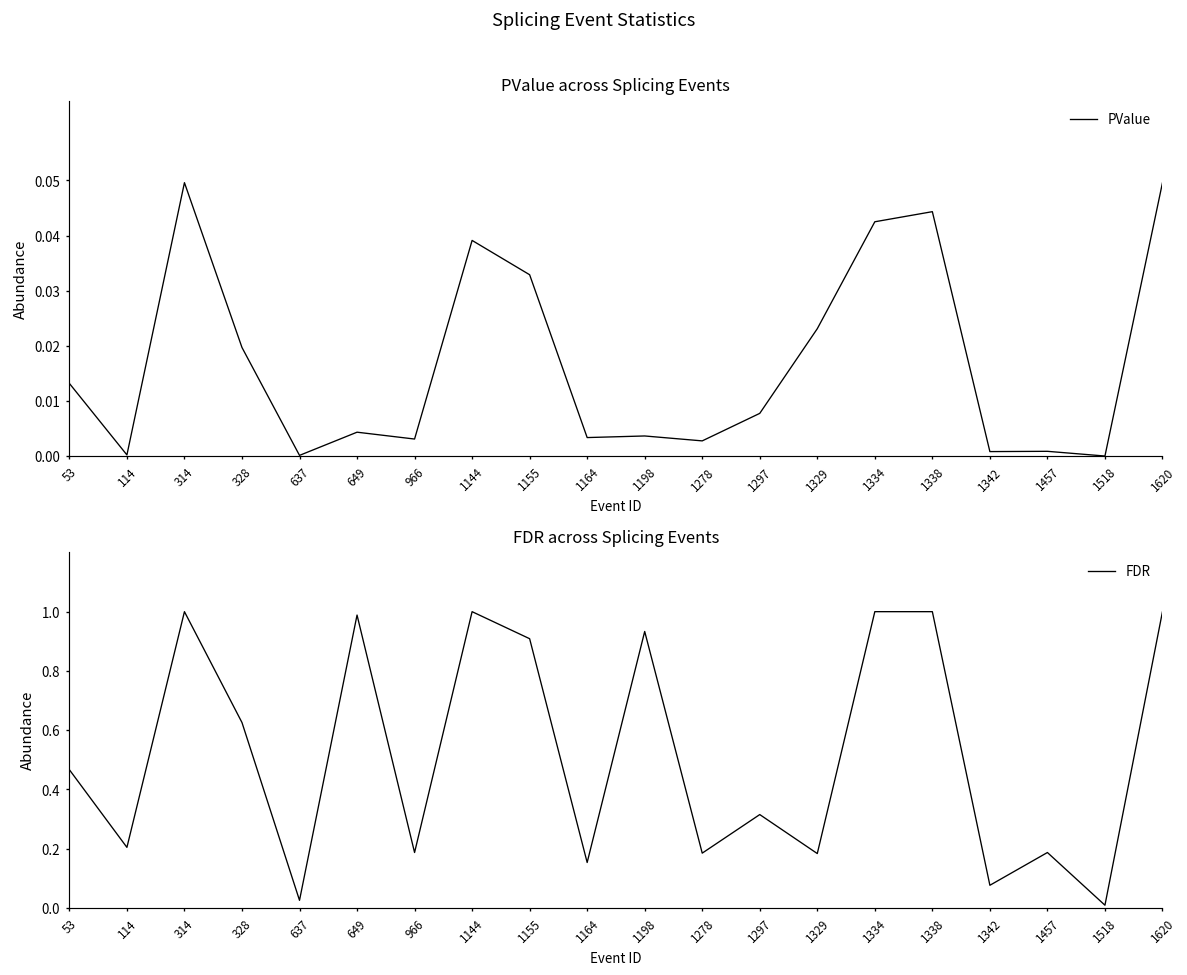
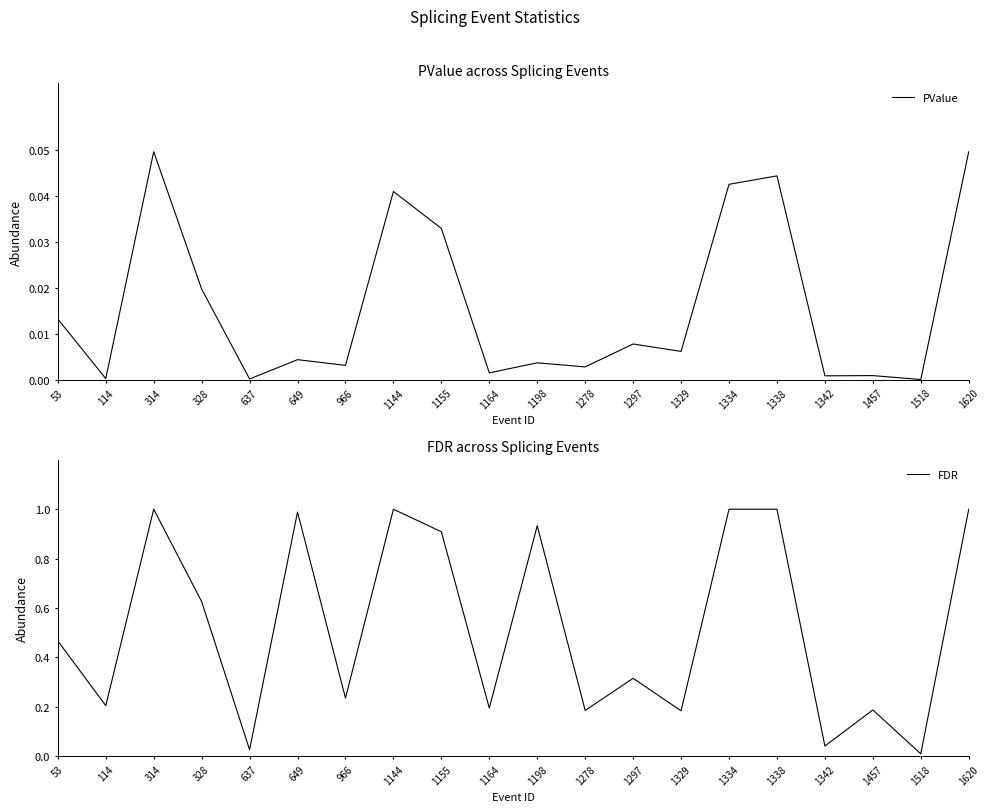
  {
    "PValue across Splicing Events": {
      "53": 0.013,
      "114": 0.000,
      "314": 0.050,
      "328": 0.020,
      "637": 0.000,
      "649": 0.004,
      "966": 0.003,
-     "1144": 0.039,
+     "1144": 0.041,
      "1155": 0.033,
-     "1164": 0.003,
+     "1164": 0.001,
      "1198": 0.004,
      "1278": 0.003,
      "1297": 0.008,
-     "1329": 0.023,
+     "1329": 0.006,
      "1334": 0.043,
      "1338": 0.044,
      "1342": 0.001,
      "1457": 0.001,
      "1518": 0.000,
      "1620": 0.050
    },
    "FDR across Splicing Events": {
      "53": 0.47,
      "114": 0.20,
      "314": 1.00,
      "328": 0.63,
      "637": 0.03,
      "649": 0.99,
-     "966": 0.19,
+     "966": 0.24,
      "1144": 1.00,
      "1155": 0.91,
-     "1164": 0.15,
+     "1164": 0.19,
      "1198": 0.93,
      "1278": 0.19,
      "1297": 0.32,
      "1329": 0.18,
      "1334": 1.00,
      "1338": 1.00,
-     "1342": 0.08,
+     "1342": 0.04,
      "1457": 0.19,
      "1518": 0.01,
      "1620": 1.00
    }
  }
